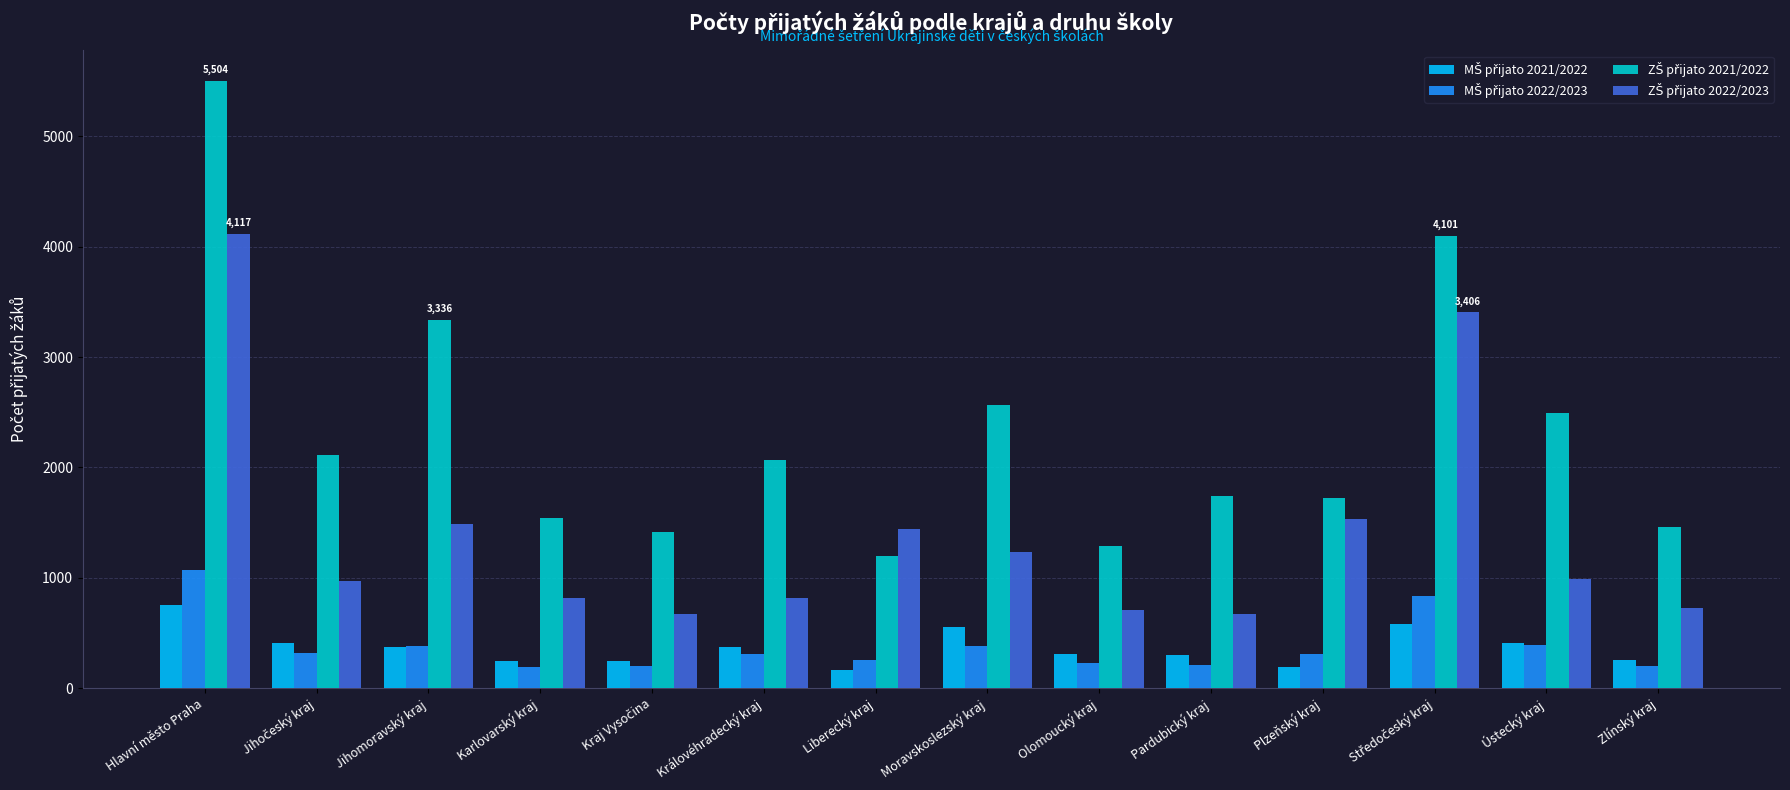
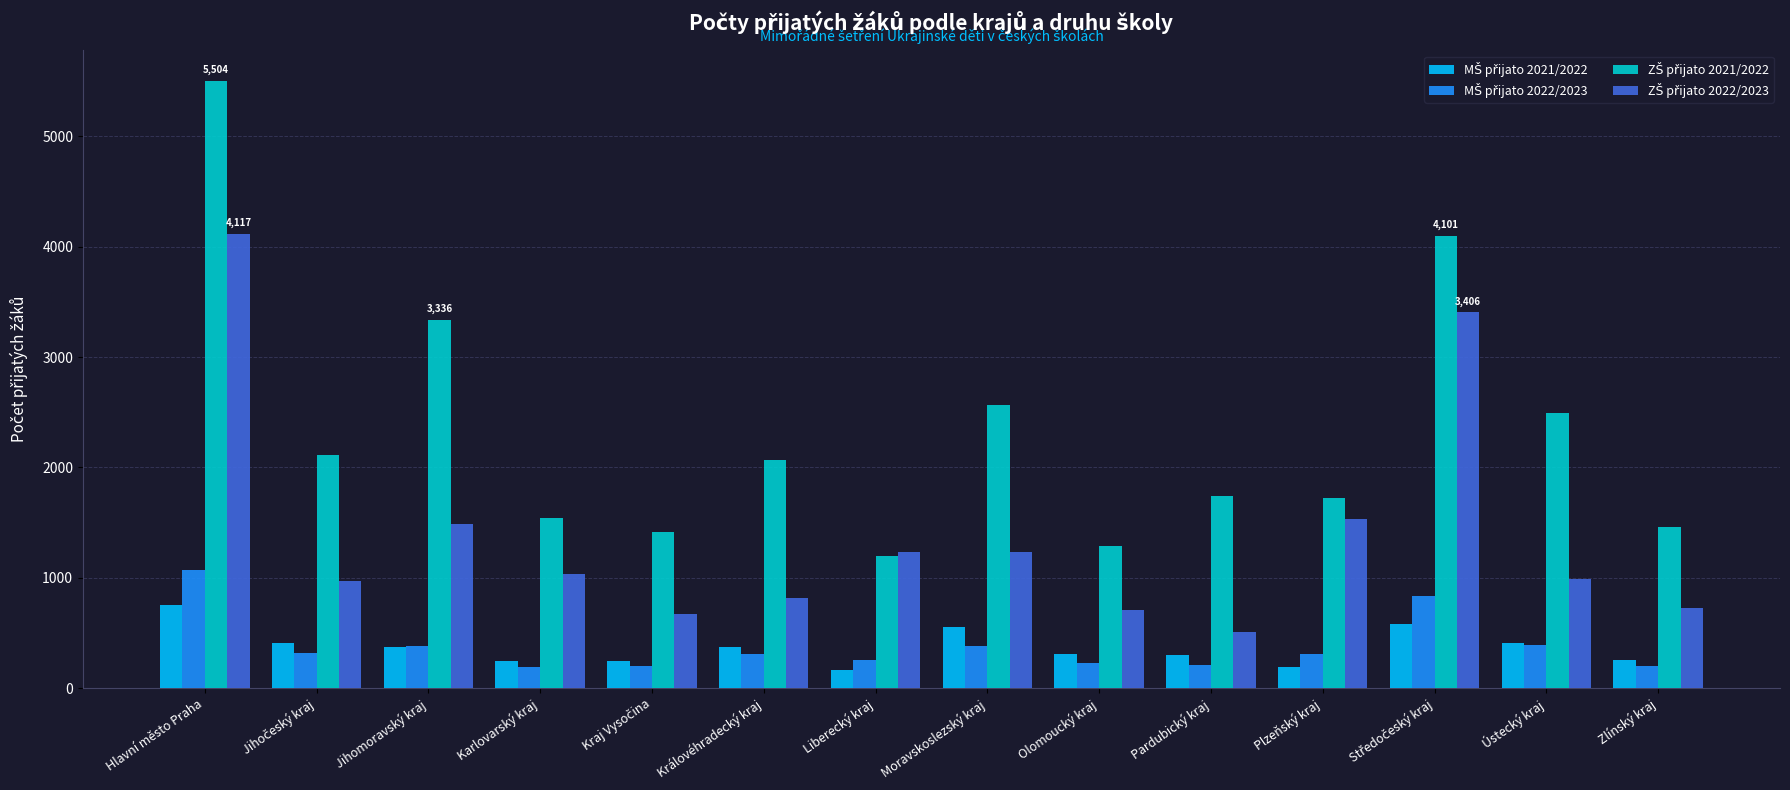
  {
    "ZŠ přijato 2022/2023": {
      "Jihočeský kraj": 970,
      "Jihomoravský kraj": 1480,
-     "Karlovarský kraj": 820,
+     "Karlovarský kraj": 1040,
      "Kraj Vysočina": 670,
      "Královéhradecký kraj": 820,
-     "Liberecký kraj": 1440,
+     "Liberecký kraj": 1230,
      "Moravskoslezský kraj": 1240,
      "Olomoucký kraj": 710,
-     "Pardubický kraj": 670,
+     "Pardubický kraj": 510,
      "Plzeňský kraj": 1540,
      "Ústecký kraj": 990,
      "Zlínský kraj": 720
    }
  }
